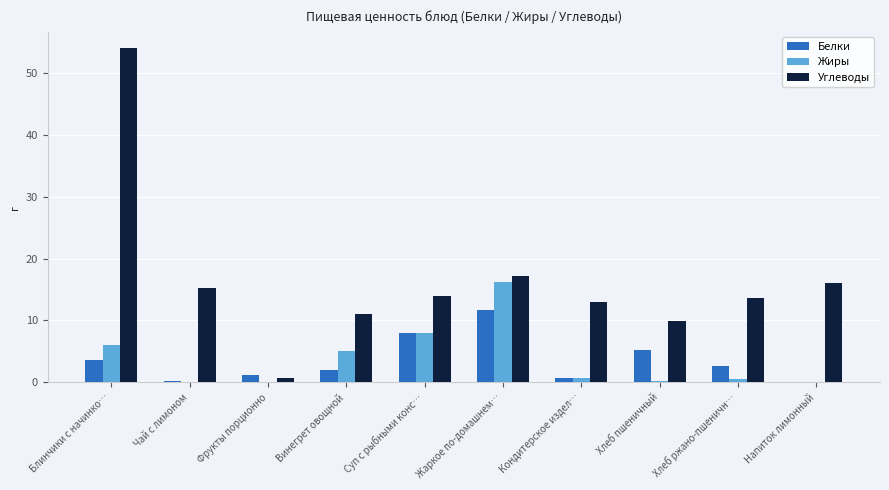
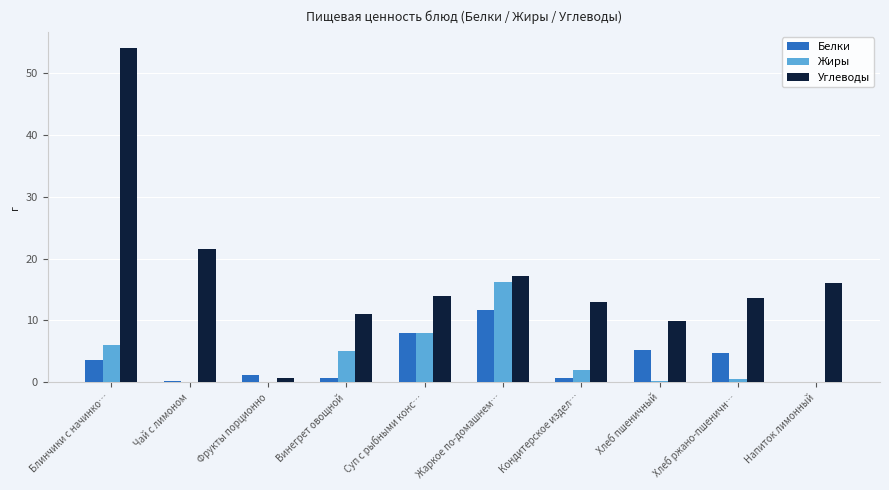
  {
    "Белки": {
      "Блинчики с начинко…": 4,
      "Фрукты порционно": 1,
-     "Винегрет овощной": 2,
+     "Винегрет овощной": 1,
      "Суп с рыбными конс…": 8,
      "Жаркое по-домашнем…": 12,
      "Кондитерское издел…": 1,
      "Хлеб пшеничный": 5,
-     "Хлеб ржано-пшеничн…": 3
+     "Хлеб ржано-пшеничн…": 5
    },
    "Жиры": {
      "Блинчики с начинко…": 6,
      "Фрукты порционно": 0,
      "Винегрет овощной": 5,
      "Суп с рыбными конс…": 8,
      "Жаркое по-домашнем…": 16,
-     "Кондитерское издел…": 1,
+     "Кондитерское издел…": 2,
      "Хлеб ржано-пшеничн…": 0
    },
    "Углеводы": {
      "Блинчики с начинко…": 54,
-     "Чай с лимоном": 15,
+     "Чай с лимоном": 22,
      "Фрукты порционно": 1,
      "Винегрет овощной": 11,
      "Суп с рыбными конс…": 14,
      "Жаркое по-домашнем…": 17,
      "Кондитерское издел…": 13,
      "Хлеб пшеничный": 10,
      "Хлеб ржано-пшеничн…": 14,
      "Напиток лимонный": 16
    }
  }
